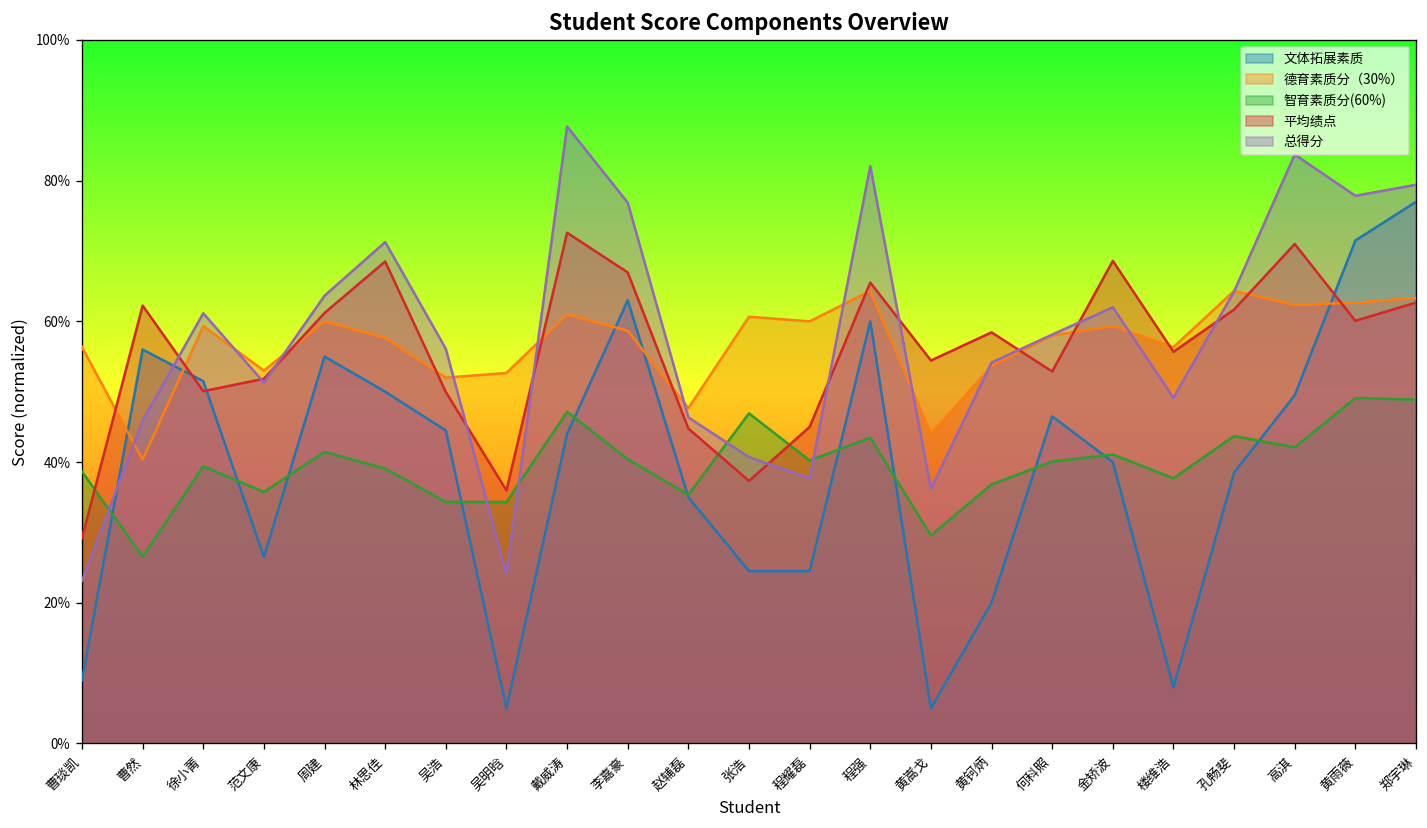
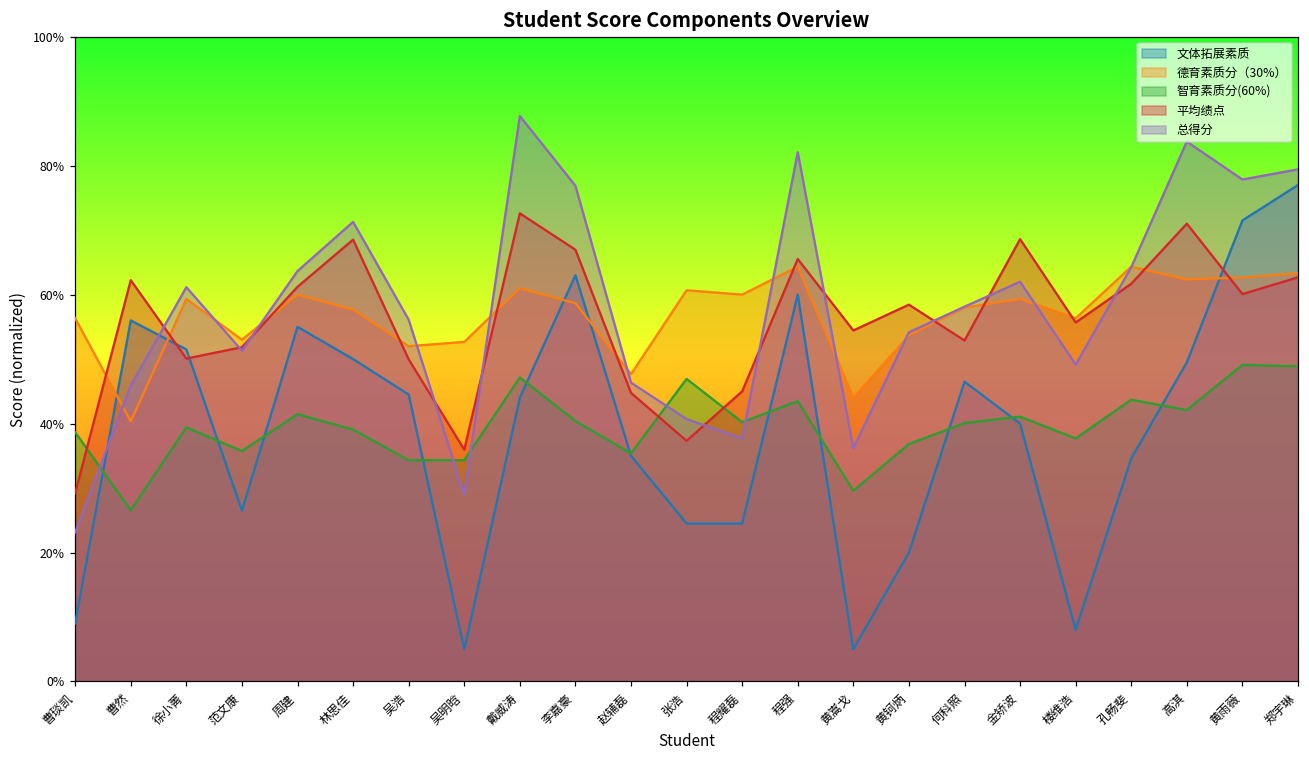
  {
    "文体拓展素质": {
      "曹琰凯": "9%",
      "曹然": "56%",
      "徐小菁": "52%",
      "范文康": "27%",
      "周建": "55%",
      "林思佳": "50%",
      "吴浩": "45%",
      "吴明晗": "5%",
      "戴威涛": "44%",
      "李嘉豪": "63%",
      "张浩": "25%",
      "程耀磊": "25%",
      "程强": "60%",
      "黄嵩戈": "5%",
      "黄钶炳": "20%",
      "何科照": "47%",
      "金矫波": "40%",
      "楼维浩": "8%",
-     "孔畅斐": "39%",
+     "孔畅斐": "35%",
      "高淇": "50%",
      "黄雨薇": "72%",
      "郑宇琳": "77%"
    },
    "智育素质分(60%)": {
      "曹琰凯": "39%",
      "曹然": "27%",
      "徐小菁": "39%",
      "范文康": "36%",
      "周建": "41%",
      "林思佳": "39%",
      "吴浩": "34%",
      "吴明晗": "34%",
      "戴威涛": "47%",
      "李嘉豪": "40%",
      "张浩": "47%",
      "程耀磊": "40%",
      "程强": "43%",
      "黄嵩戈": "30%",
      "黄钶炳": "37%",
      "何科照": "40%",
      "金矫波": "41%",
      "楼维浩": "38%",
      "孔畅斐": "44%",
      "高淇": "42%",
      "黄雨薇": "49%",
      "郑宇琳": "49%"
    },
    "总得分": {
      "曹琰凯": "23%",
      "曹然": "46%",
      "徐小菁": "61%",
      "范文康": "51%",
      "周建": "64%",
      "林思佳": "71%",
      "吴浩": "56%",
-     "吴明晗": "24%",
+     "吴明晗": "29%",
      "戴威涛": "88%",
      "李嘉豪": "77%",
      "赵辅磊": "46%",
      "张浩": "41%",
      "程耀磊": "38%",
      "程强": "82%",
      "黄嵩戈": "36%",
      "黄钶炳": "54%",
      "金矫波": "62%",
      "楼维浩": "49%",
      "高淇": "84%",
      "黄雨薇": "78%",
      "郑宇琳": "79%"
    }
  }
